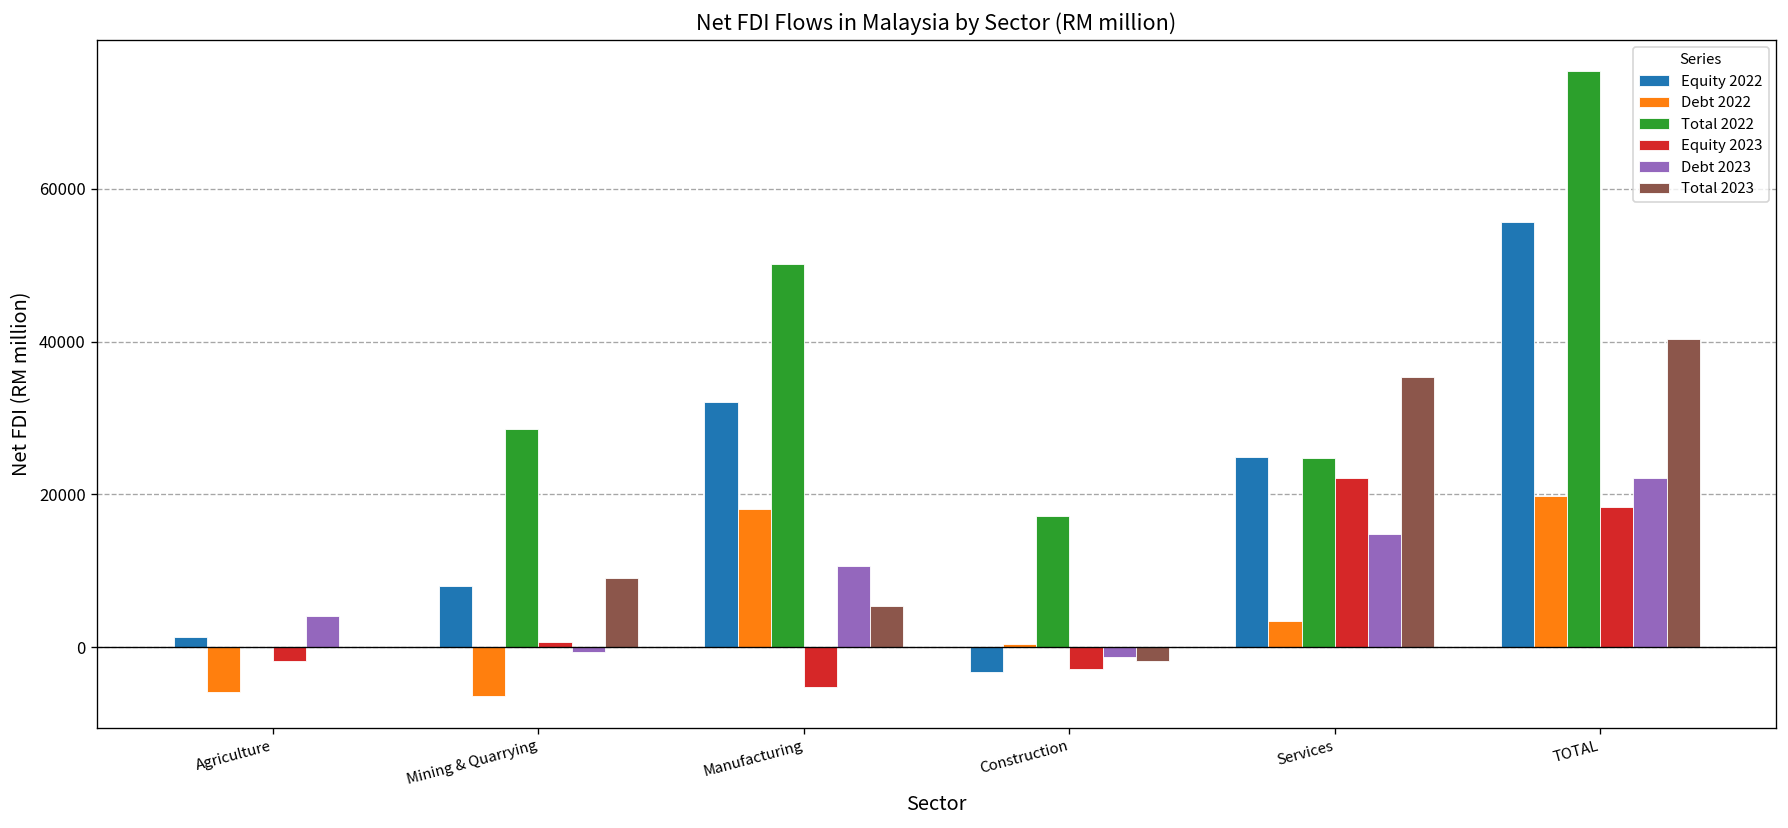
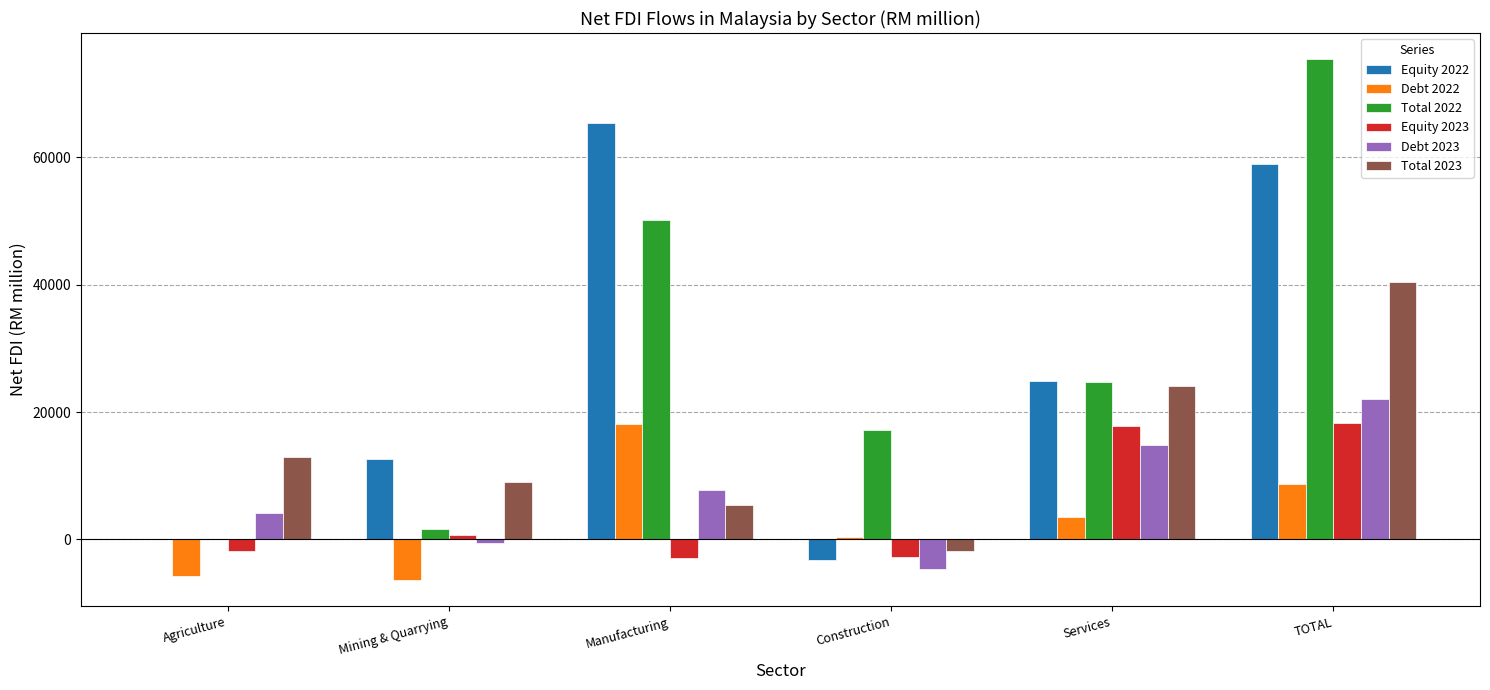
  {
    "Equity 2022": {
-     "Agriculture": 1000,
-     "Mining & Quarrying": 8000,
-     "Manufacturing": 32000,
+     "Agriculture": 0,
+     "Mining & Quarrying": 13000,
+     "Manufacturing": 65000,
      "Construction": -3000,
      "Services": 25000,
-     "TOTAL": 56000
+     "TOTAL": 59000
    },
    "Debt 2022": {
      "Agriculture": -6000,
      "Mining & Quarrying": -6000,
      "Manufacturing": 18000,
      "Services": 3000,
-     "TOTAL": 20000
+     "TOTAL": 9000
    },
    "Total 2022": {
-     "Mining & Quarrying": 29000,
+     "Mining & Quarrying": 2000,
      "Manufacturing": 50000,
      "Construction": 17000,
      "Services": 25000,
      "TOTAL": 75000
    },
    "Equity 2023": {
      "Agriculture": -2000,
      "Mining & Quarrying": 1000,
-     "Manufacturing": -5000,
+     "Manufacturing": -3000,
      "Construction": -3000,
-     "Services": 22000,
+     "Services": 18000,
      "TOTAL": 18000
    },
    "Debt 2023": {
      "Agriculture": 4000,
      "Mining & Quarrying": -1000,
-     "Manufacturing": 11000,
-     "Construction": -1000,
+     "Manufacturing": 8000,
+     "Construction": -5000,
      "Services": 15000,
      "TOTAL": 22000
    },
    "Total 2023": {
-     "Agriculture": 0,
+     "Agriculture": 13000,
      "Mining & Quarrying": 9000,
      "Manufacturing": 5000,
      "Construction": -2000,
-     "Services": 35000,
+     "Services": 24000,
      "TOTAL": 40000
    }
  }
